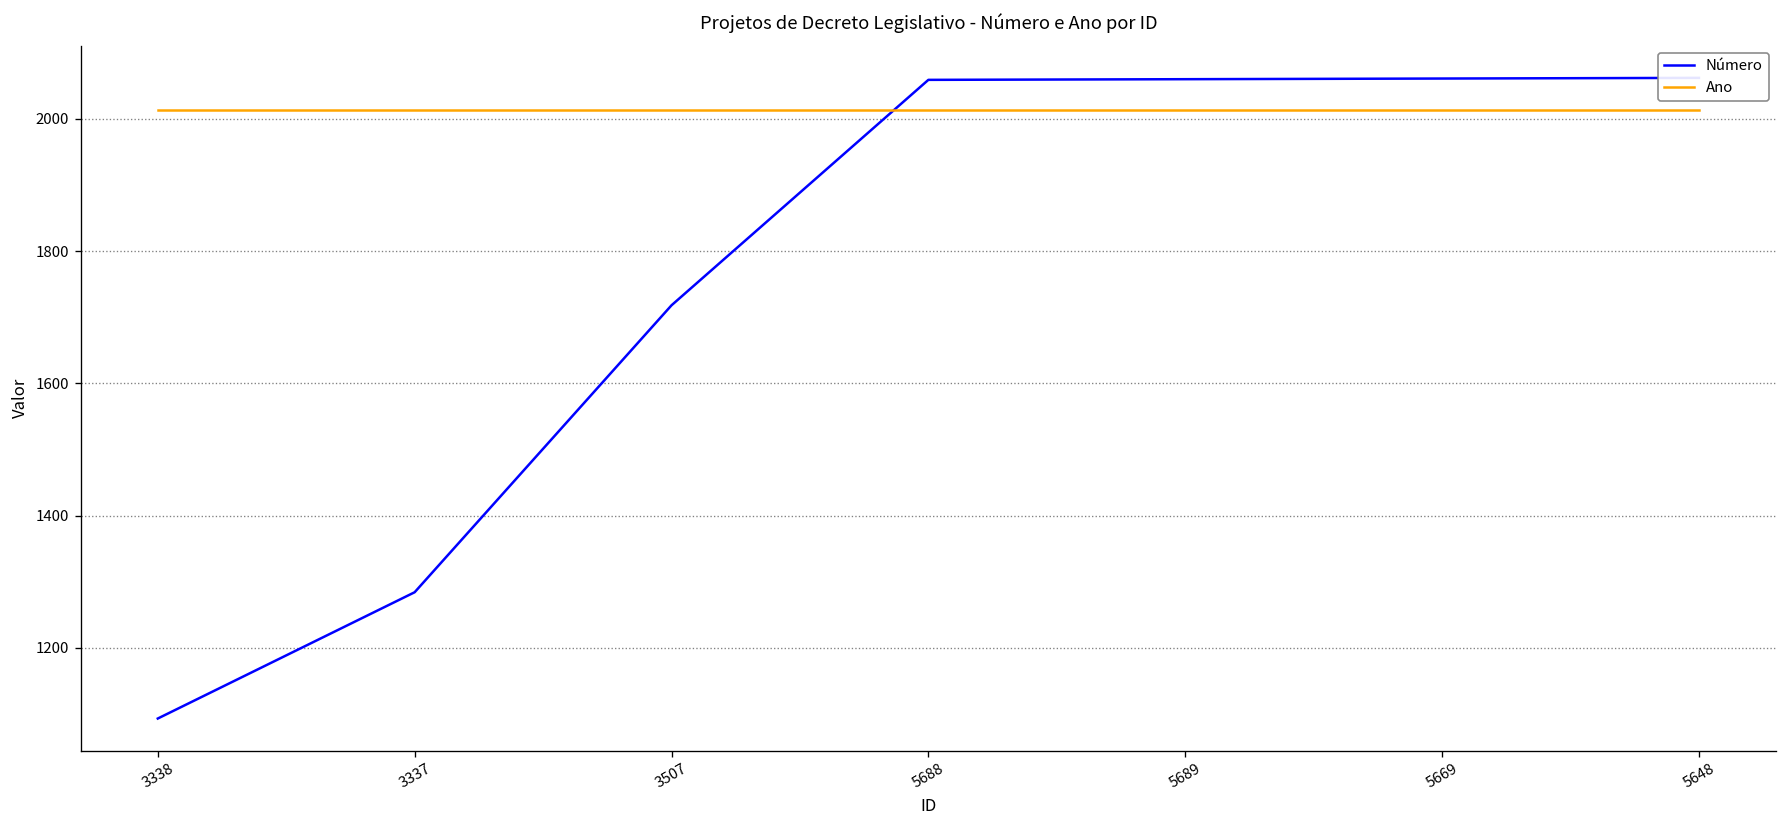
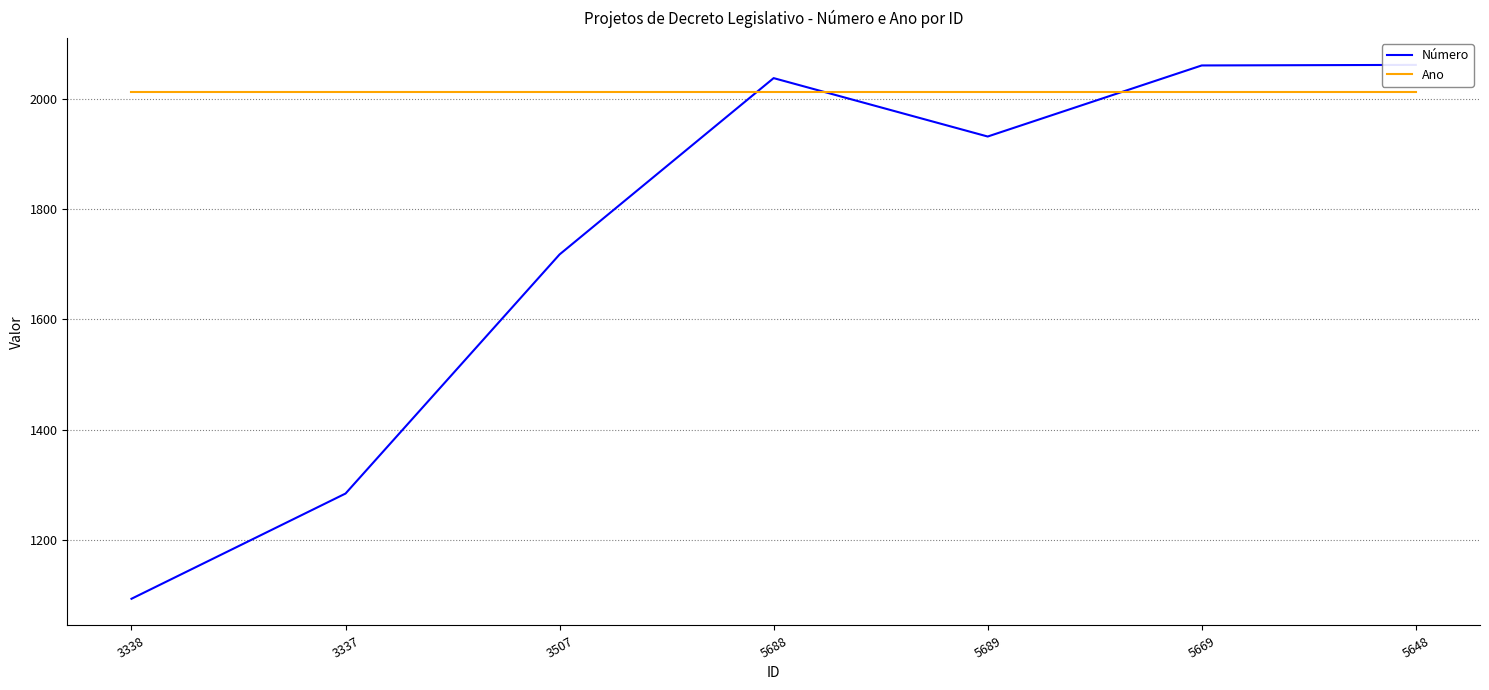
  {
    "Número": {
      "3338": 1090,
      "3337": 1280,
      "3507": 1720,
-     "5688": 2060,
-     "5689": 2060,
+     "5688": 2040,
+     "5689": 1930,
      "5669": 2060
    },
    "Ano": {
      "3338": 2010,
      "3337": 2010,
      "3507": 2010,
      "5688": 2010,
      "5689": 2010,
      "5669": 2010,
      "5648": 2010
    }
  }
